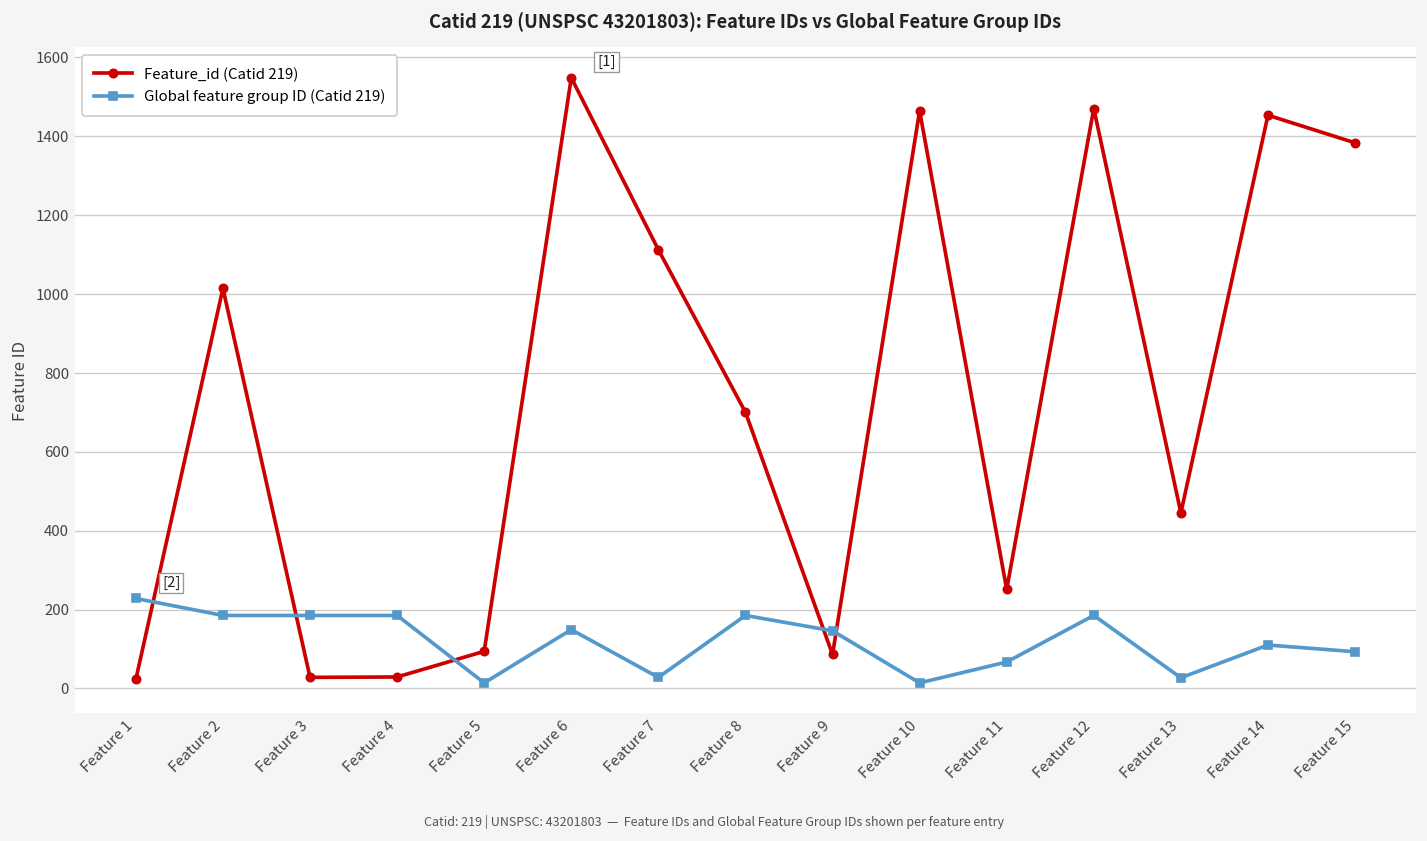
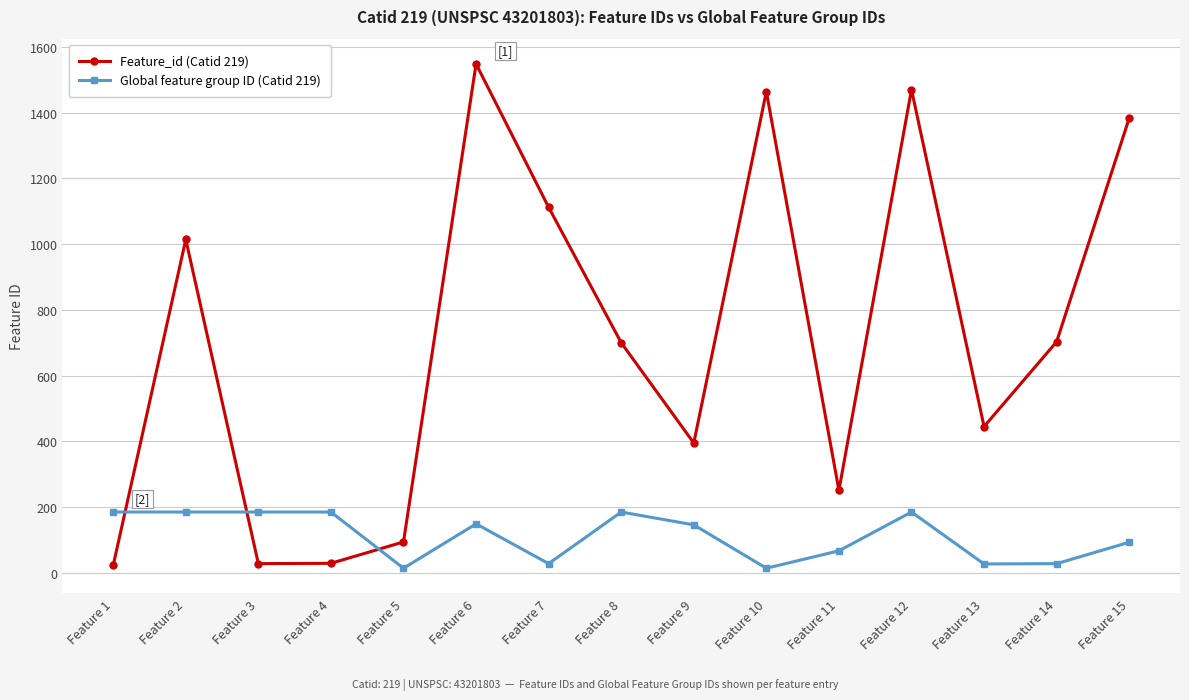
  {
    "Feature_id (Catid 219)": {
      "Feature 1": 20,
      "Feature 2": 1010,
      "Feature 3": 30,
      "Feature 4": 30,
      "Feature 5": 90,
      "Feature 7": 1110,
      "Feature 8": 700,
-     "Feature 9": 90,
+     "Feature 9": 400,
      "Feature 10": 1460,
      "Feature 11": 250,
      "Feature 12": 1470,
      "Feature 13": 450,
-     "Feature 14": 1450,
+     "Feature 14": 700,
      "Feature 15": 1380
    },
    "Global feature group ID (Catid 219)": {
-     "Feature 1": 230,
+     "Feature 1": 190,
      "Feature 2": 190,
      "Feature 3": 190,
      "Feature 4": 190,
      "Feature 5": 10,
      "Feature 6": 150,
      "Feature 7": 30,
      "Feature 8": 190,
      "Feature 9": 150,
      "Feature 10": 10,
      "Feature 11": 70,
      "Feature 12": 190,
      "Feature 13": 30,
-     "Feature 14": 110,
+     "Feature 14": 30,
      "Feature 15": 90
    }
  }
